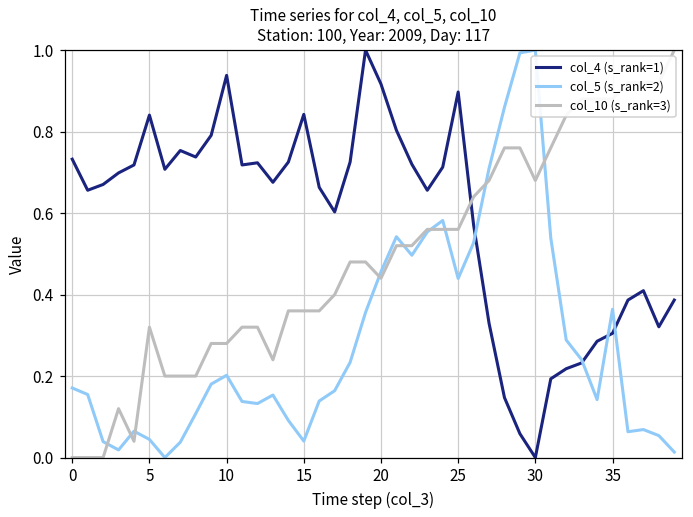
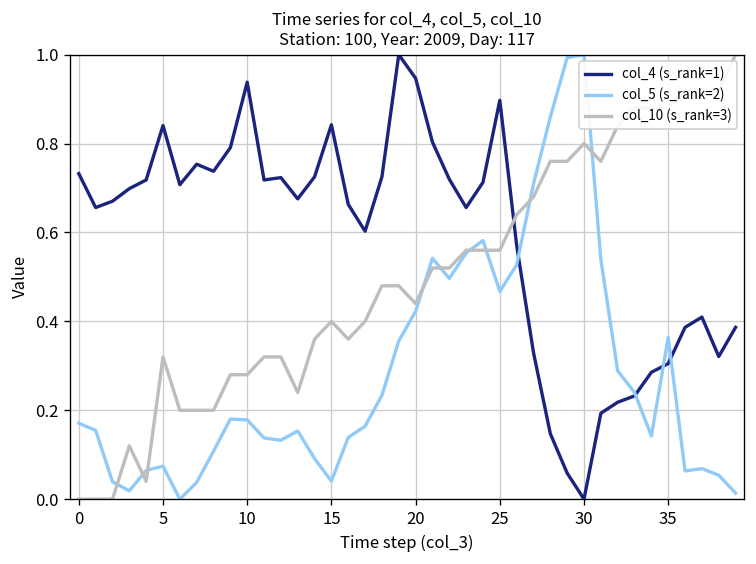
  {
    "col_4 (s_rank=1)": {
      "0": 0.73,
      "5": 0.84,
      "10": 0.94,
      "15": 0.84,
-     "20": 0.92,
+     "20": 0.95,
      "25": 0.90,
      "30": 0.00,
      "35": 0.30
    },
    "col_5 (s_rank=2)": {
      "0": 0.17,
-     "5": 0.04,
-     "10": 0.20,
+     "5": 0.07,
+     "10": 0.18,
      "15": 0.04,
-     "20": 0.46,
-     "25": 0.44,
+     "20": 0.42,
+     "25": 0.47,
      "30": 1.00,
      "35": 0.36
    },
    "col_10 (s_rank=3)": {
      "0": 0.00,
      "5": 0.32,
      "10": 0.28,
-     "15": 0.36,
+     "15": 0.40,
      "20": 0.44,
      "25": 0.56,
-     "30": 0.68
+     "30": 0.80
    }
  }
